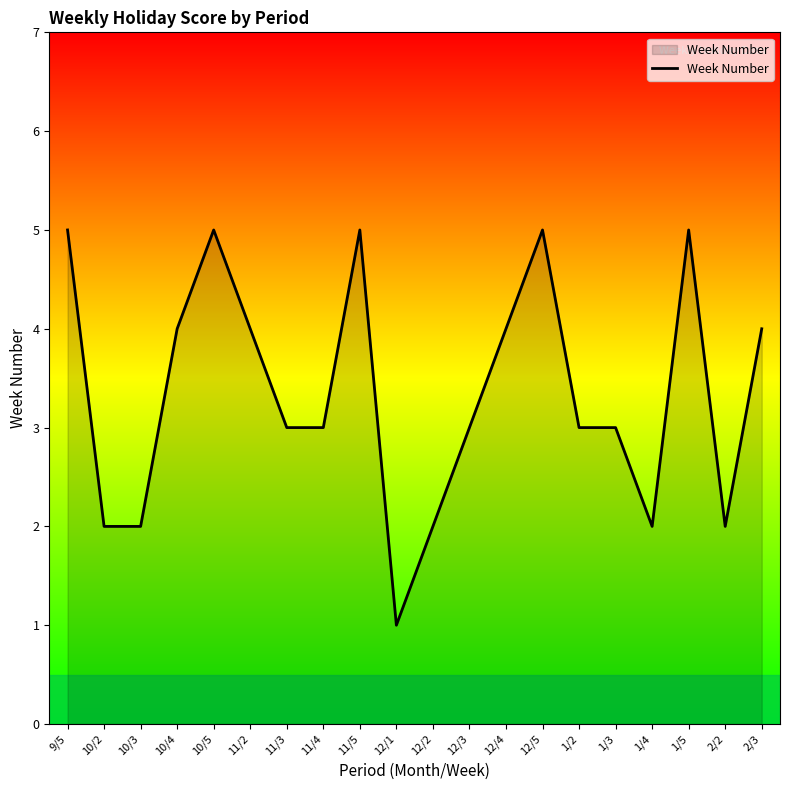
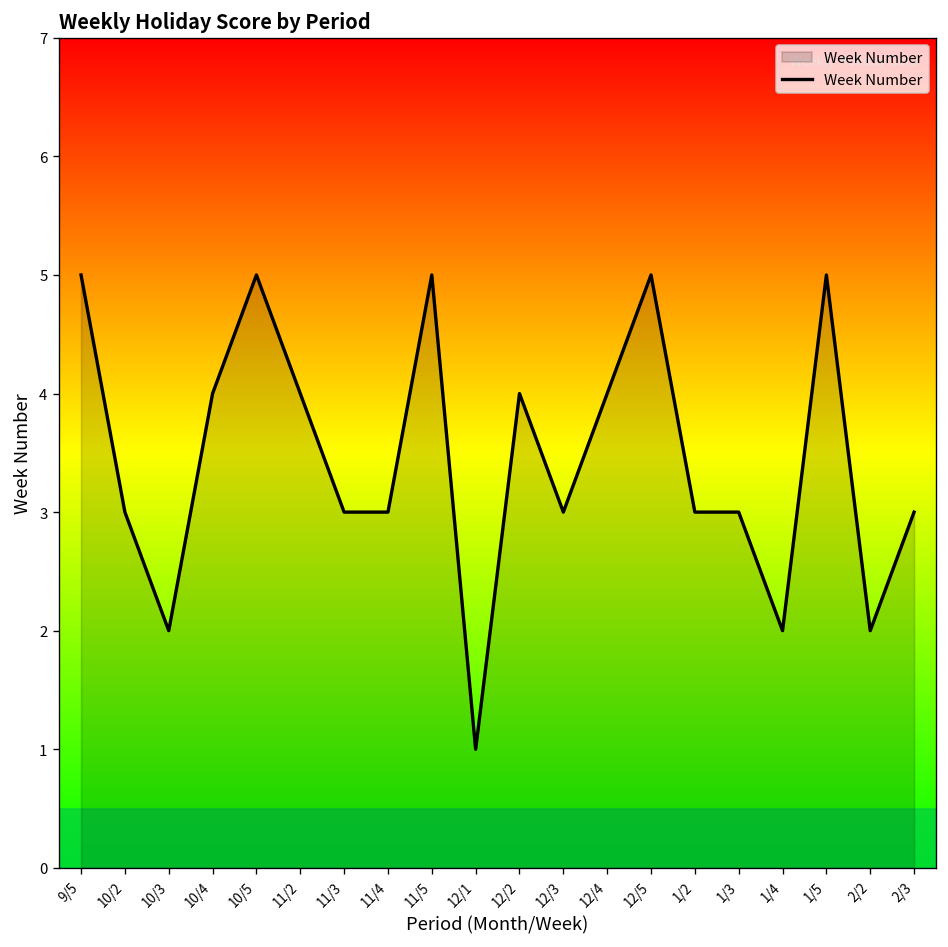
  {
    "9/5": 5,
-   "10/2": 2,
+   "10/2": 3,
    "10/3": 2,
    "10/4": 4,
    "10/5": 5,
    "11/2": 4,
    "11/3": 3,
    "11/4": 3,
    "11/5": 5,
    "12/1": 1,
-   "12/2": 2,
+   "12/2": 4,
    "12/3": 3,
    "12/4": 4,
    "12/5": 5,
    "1/2": 3,
    "1/3": 3,
    "1/4": 2,
    "1/5": 5,
    "2/2": 2,
-   "2/3": 4
+   "2/3": 3
  }
